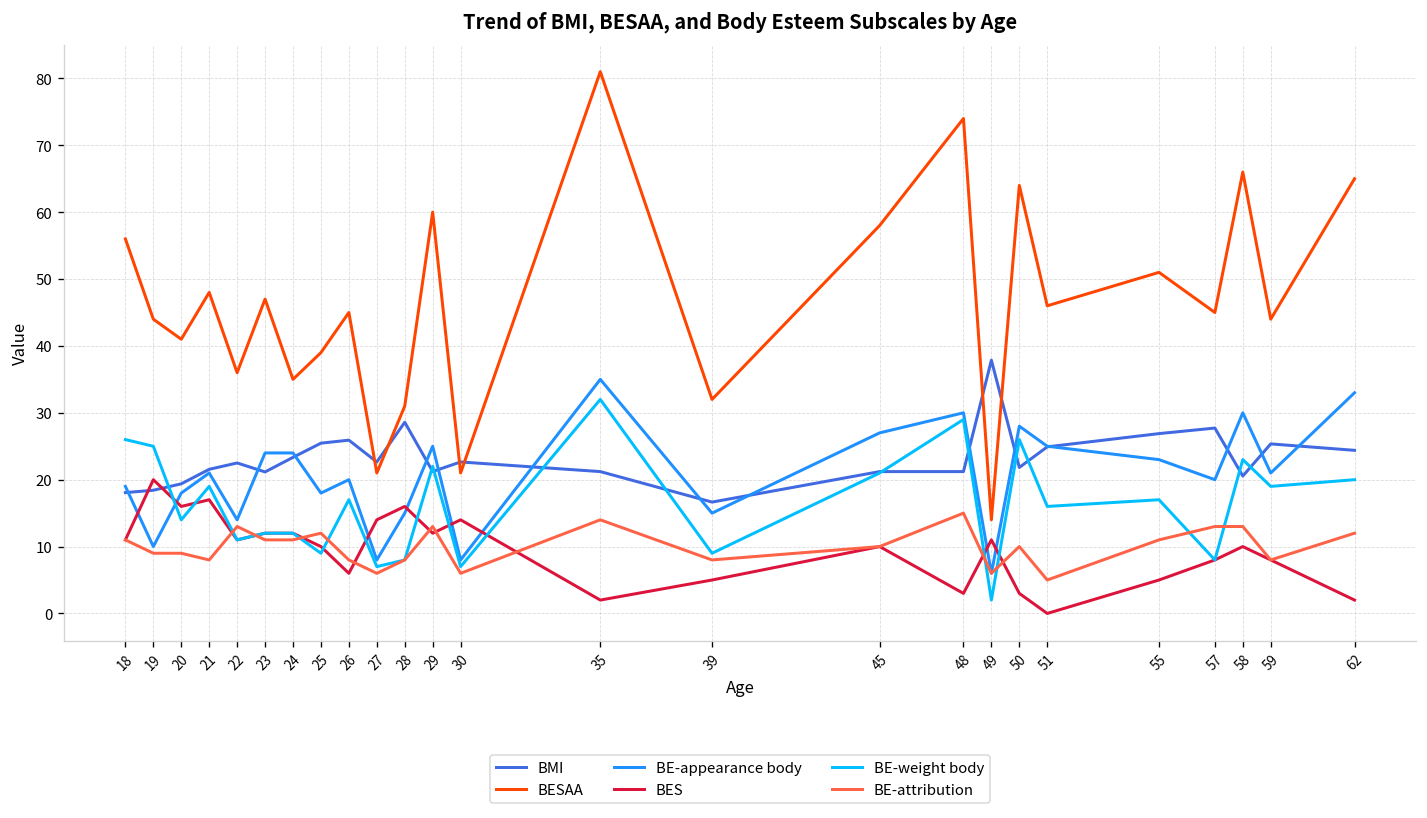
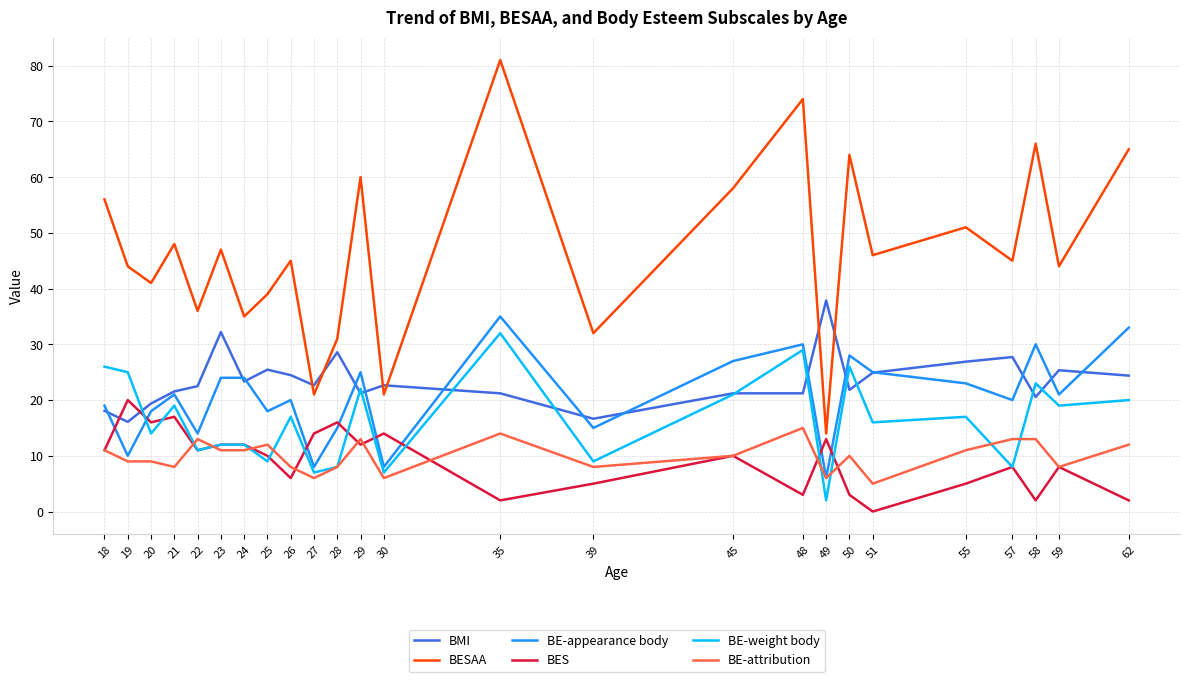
  {
    "BMI": {
      "18": 18,
-     "19": 18,
+     "19": 16,
      "20": 19,
      "21": 22,
      "22": 23,
-     "23": 21,
+     "23": 32,
      "24": 23,
      "25": 25,
-     "26": 26,
+     "26": 24,
      "27": 23,
      "28": 29,
      "29": 21,
      "30": 23,
      "35": 21,
      "39": 17,
      "48": 21,
      "49": 38,
      "50": 22,
      "55": 27,
      "57": 28,
      "58": 21,
      "59": 25,
      "62": 24
    },
    "BESAA": {
      "18": 56,
      "19": 44,
      "20": 41,
      "21": 48,
      "22": 36,
      "23": 47,
      "24": 35,
      "25": 39,
      "26": 45,
      "27": 21,
      "28": 31,
      "29": 60,
      "30": 21,
      "35": 81,
      "39": 32,
      "45": 58,
      "48": 74,
      "49": 14,
      "50": 64,
      "51": 46,
      "55": 51,
      "57": 45,
      "58": 66,
      "59": 44,
      "62": 65
    },
    "BES": {
      "19": 20,
      "20": 16,
      "21": 17,
      "25": 10,
      "26": 6,
      "27": 14,
      "28": 16,
      "29": 12,
      "30": 14,
      "35": 2,
      "39": 5,
      "48": 3,
-     "49": 11,
+     "49": 13,
      "50": 3,
      "51": 0,
      "55": 5,
-     "58": 10,
+     "58": 2,
      "62": 2
    },
    "BE-attribution": {
      "19": 9,
      "20": 9,
      "21": 8,
      "22": 13,
      "23": 11,
      "24": 11,
      "25": 12,
      "26": 8,
      "27": 6,
      "29": 13,
      "30": 6,
      "35": 14,
      "39": 8,
      "48": 15,
      "50": 10,
      "51": 5,
      "55": 11,
      "57": 13,
      "58": 13,
      "62": 12
    }
  }
